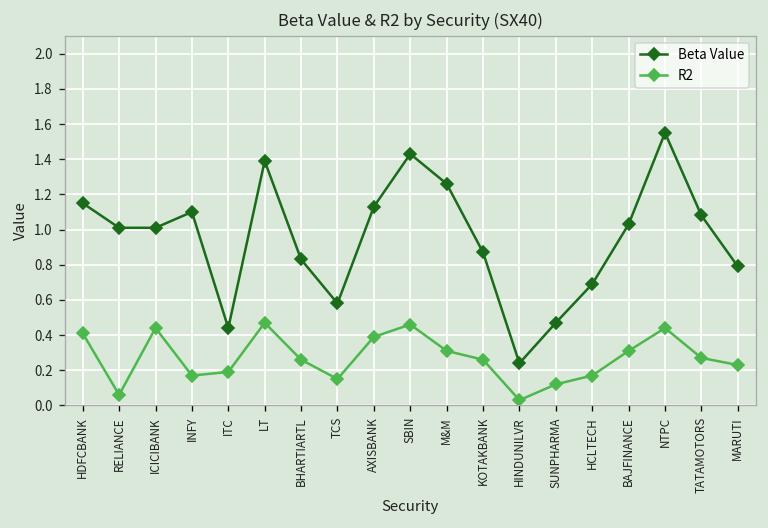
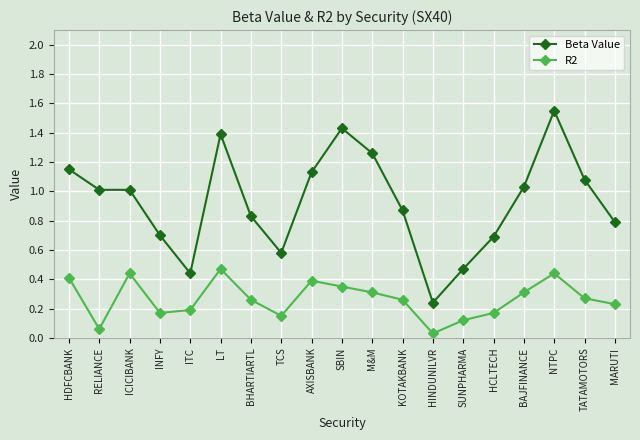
  {
    "Beta Value": {
      "HDFCBANK": 1.15,
      "RELIANCE": 1.0,
      "ICICIBANK": 1.0,
-     "INFY": 1.1,
+     "INFY": 0.7,
      "ITC": 0.44,
      "LT": 1.4,
      "BHARTIARTL": 0.83,
      "TCS": 0.58,
      "AXISBANK": 1.13,
      "SBIN": 1.43,
      "M&M": 1.26,
      "KOTAKBANK": 0.87,
      "HINDUNILVR": 0.24,
      "SUNPHARMA": 0.47,
      "HCLTECH": 0.7,
      "BAJFINANCE": 1.03,
      "NTPC": 1.55,
      "TATAMOTORS": 1.08,
      "MARUTI": 0.8
    },
    "R2": {
      "HDFCBANK": 0.41,
      "RELIANCE": 0.06,
      "ICICIBANK": 0.44,
      "INFY": 0.17,
      "ITC": 0.19,
      "LT": 0.47,
      "BHARTIARTL": 0.26,
      "TCS": 0.15,
      "AXISBANK": 0.39,
-     "SBIN": 0.46,
+     "SBIN": 0.35,
      "M&M": 0.31,
      "KOTAKBANK": 0.26,
      "HINDUNILVR": 0.03,
      "SUNPHARMA": 0.12,
      "HCLTECH": 0.17,
      "BAJFINANCE": 0.31,
      "NTPC": 0.44,
      "TATAMOTORS": 0.27,
      "MARUTI": 0.23
    }
  }
